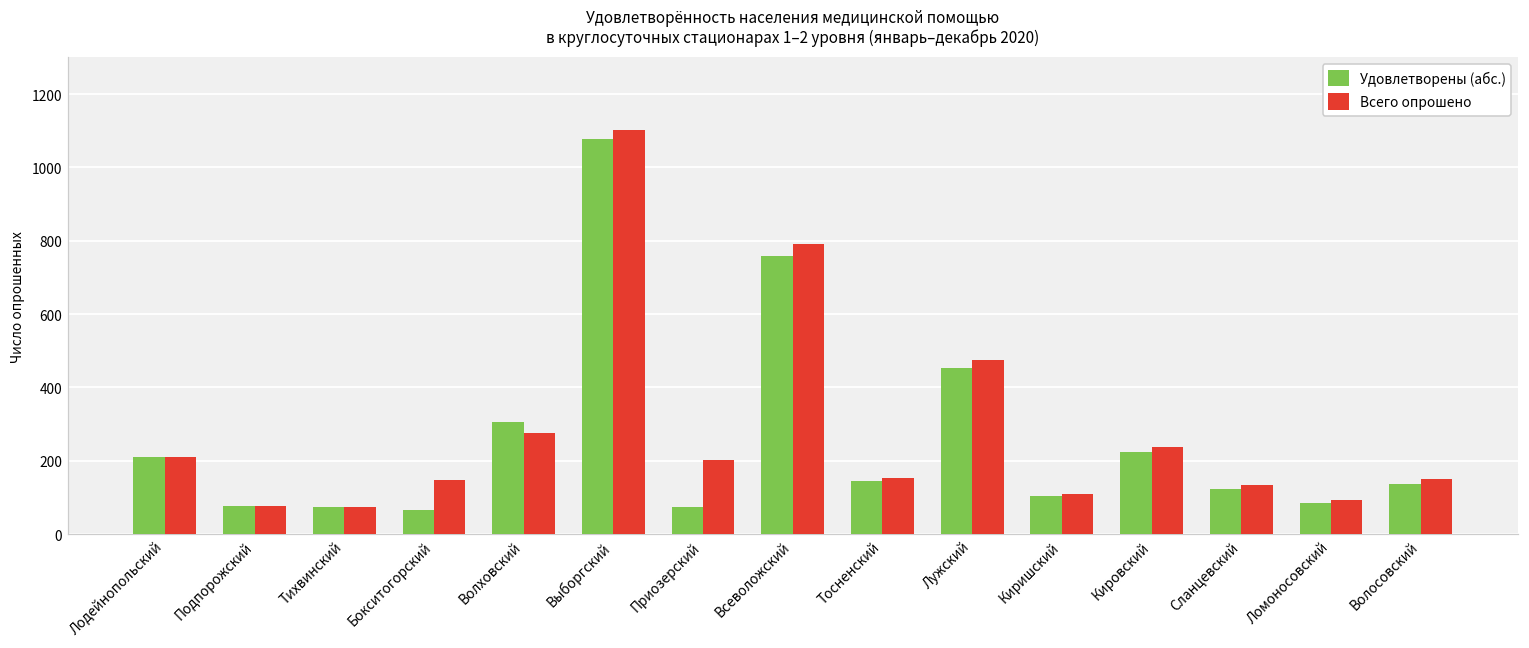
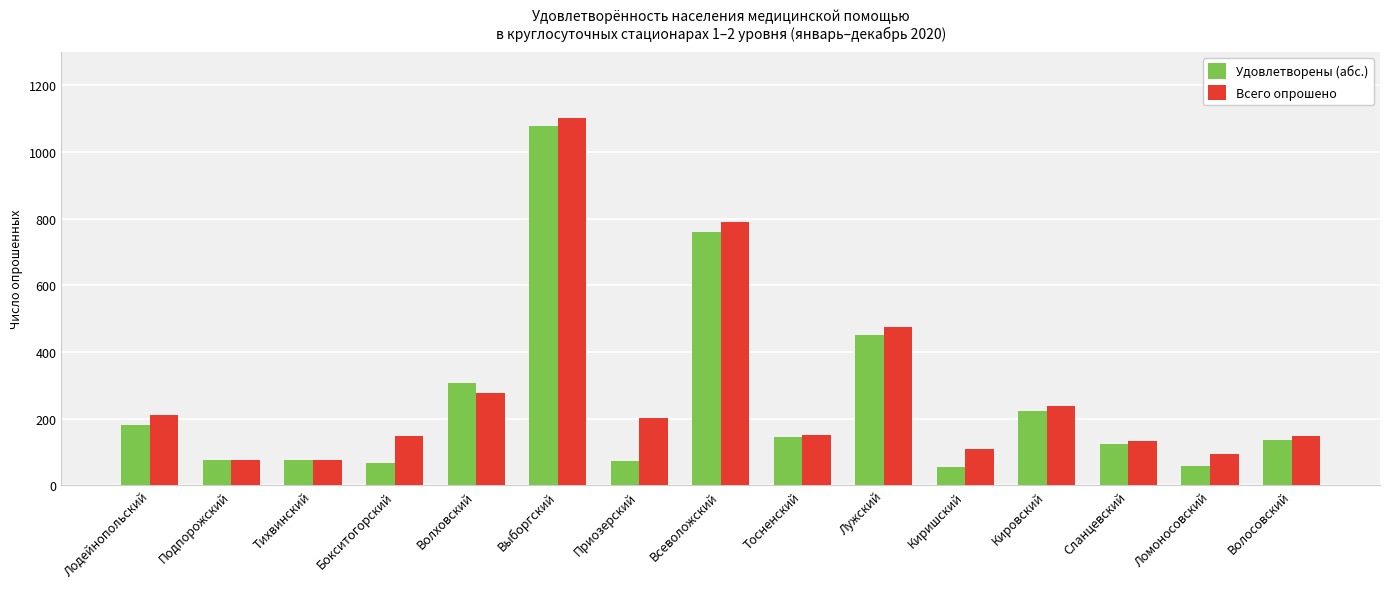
  {
    "Удовлетворены (абс.)": {
-     "Лодейнопольский": 210,
+     "Лодейнопольский": 180,
      "Подпорожский": 80,
      "Тихвинский": 80,
      "Бокситогорский": 70,
      "Волховский": 310,
      "Выборгский": 1080,
      "Приозерский": 70,
      "Всеволожский": 760,
      "Тосненский": 150,
      "Лужский": 450,
-     "Киришский": 100,
+     "Киришский": 60,
      "Кировский": 220,
      "Сланцевский": 120,
-     "Ломоносовский": 90,
+     "Ломоносовский": 60,
      "Волосовский": 140
    },
    "Всего опрошено": {
      "Лодейнопольский": 210,
      "Подпорожский": 80,
      "Тихвинский": 80,
      "Бокситогорский": 150,
      "Волховский": 280,
      "Выборгский": 1100,
      "Приозерский": 200,
      "Всеволожский": 790,
      "Тосненский": 150,
      "Лужский": 480,
      "Киришский": 110,
      "Кировский": 240,
      "Сланцевский": 130,
      "Ломоносовский": 90,
      "Волосовский": 150
    }
  }
